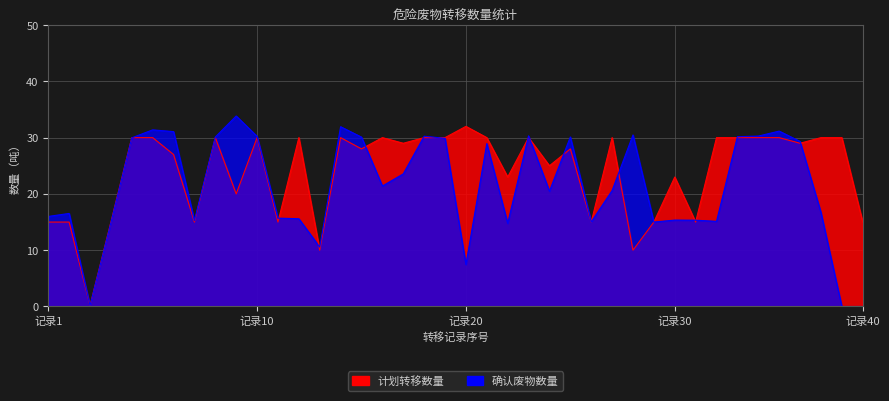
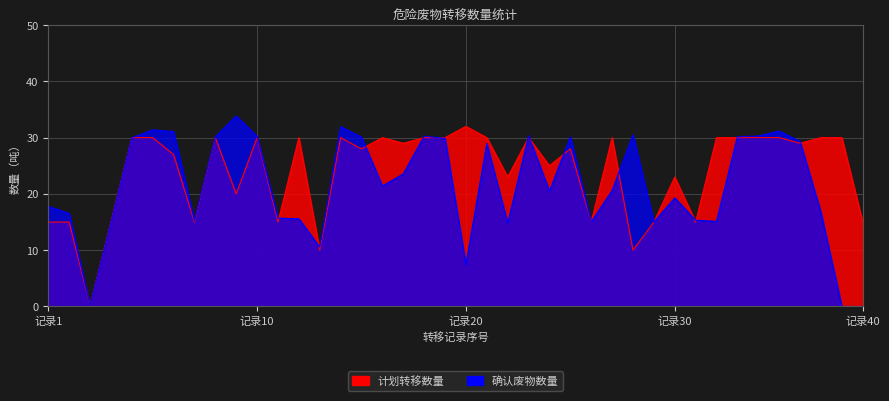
  {
    "计划转移数量": {
      "记录1": 15,
      "记录20": 32,
      "记录30": 23,
      "记录40": 15
    },
    "确认废物数量": {
-     "记录1": 16,
+     "记录1": 18,
      "记录20": 7,
-     "记录30": 15,
+     "记录30": 19,
      "记录40": 0
    }
  }
